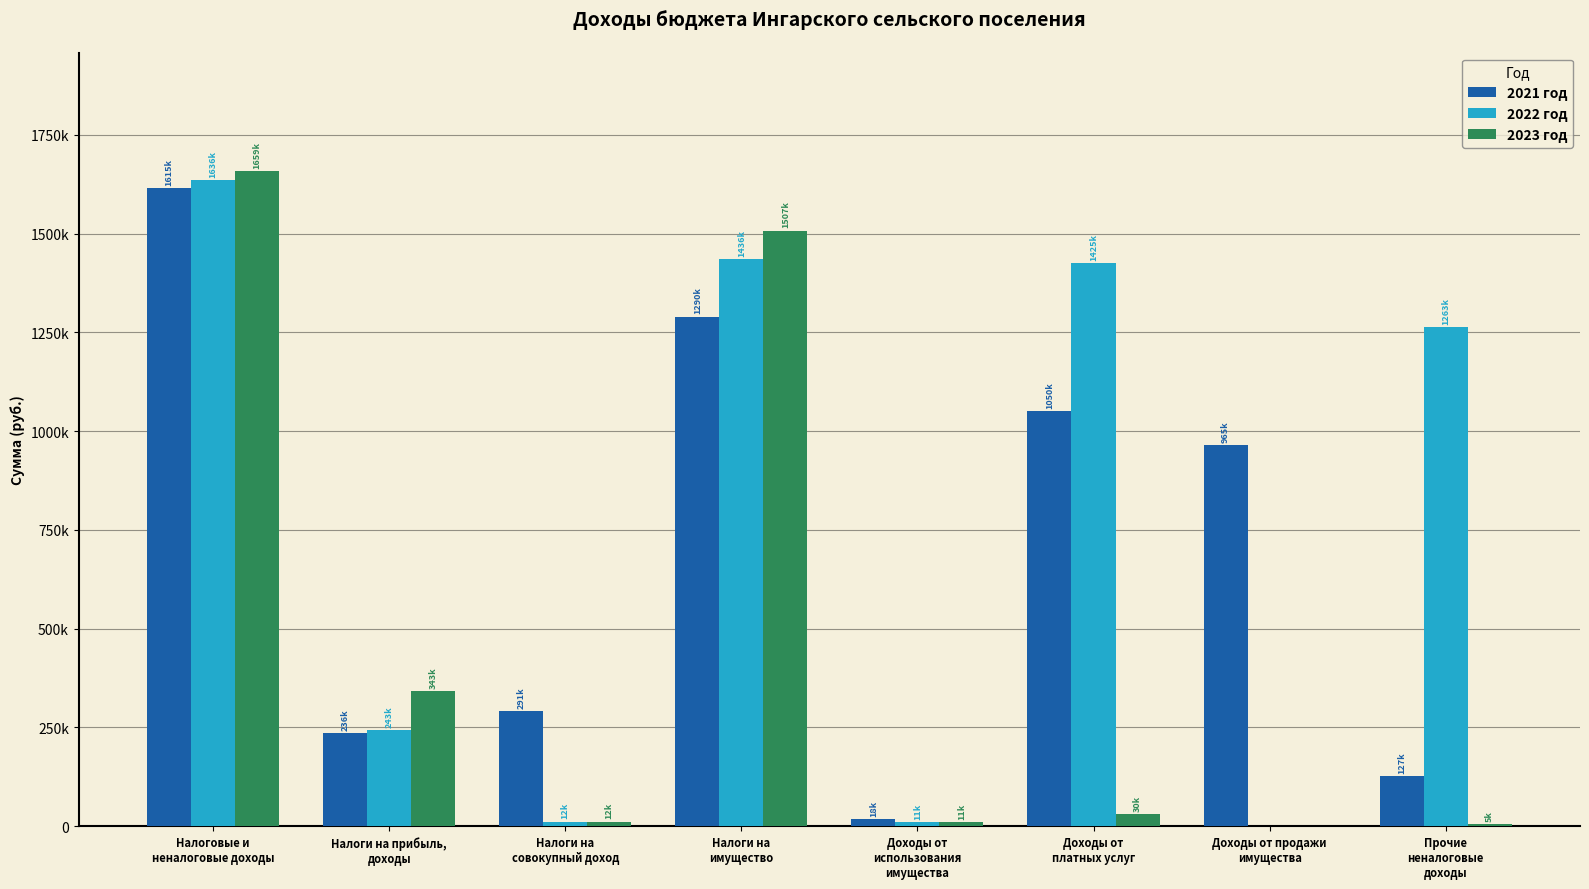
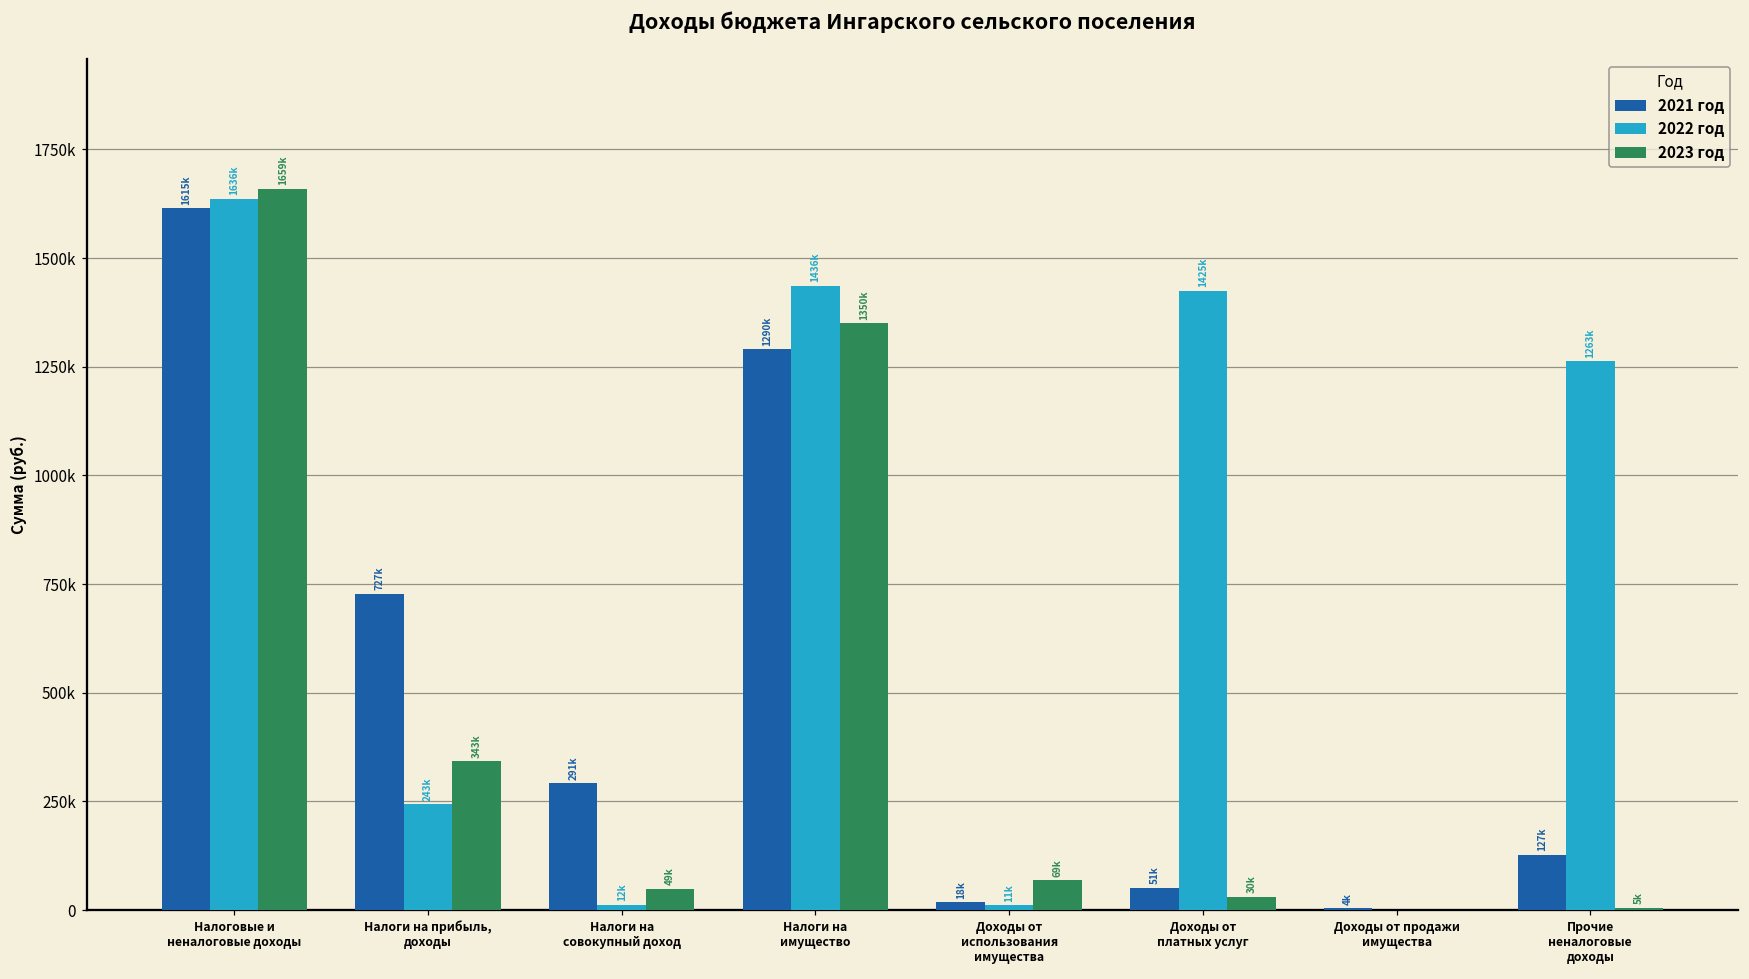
  {
    "2021 год": {
      "Налоговые и неналоговые доходы": "1615k",
-     "Налоги на прибыль, доходы": "236k",
+     "Налоги на прибыль, доходы": "727k",
      "Налоги на совокупный доход": "291k",
      "Налоги на имущество": "1290k",
      "Доходы от использования имущества": "18k",
-     "Доходы от платных услуг": "1050k",
-     "Доходы от продажи имущества": "965k",
+     "Доходы от платных услуг": "51k",
+     "Доходы от продажи имущества": "4k",
      "Прочие неналоговые доходы": "127k"
    },
    "2022 год": {
      "Налоговые и неналоговые доходы": "1636k",
      "Налоги на прибыль, доходы": "243k",
      "Налоги на совокупный доход": "12k",
      "Налоги на имущество": "1436k",
      "Доходы от использования имущества": "11k",
      "Доходы от платных услуг": "1425k",
      "Прочие неналоговые доходы": "1263k"
    },
    "2023 год": {
      "Налоговые и неналоговые доходы": "1659k",
      "Налоги на прибыль, доходы": "343k",
-     "Налоги на совокупный доход": "12k",
-     "Налоги на имущество": "1507k",
-     "Доходы от использования имущества": "11k",
+     "Налоги на совокупный доход": "49k",
+     "Налоги на имущество": "1350k",
+     "Доходы от использования имущества": "69k",
      "Доходы от платных услуг": "30k",
      "Прочие неналоговые доходы": "5k"
    }
  }
